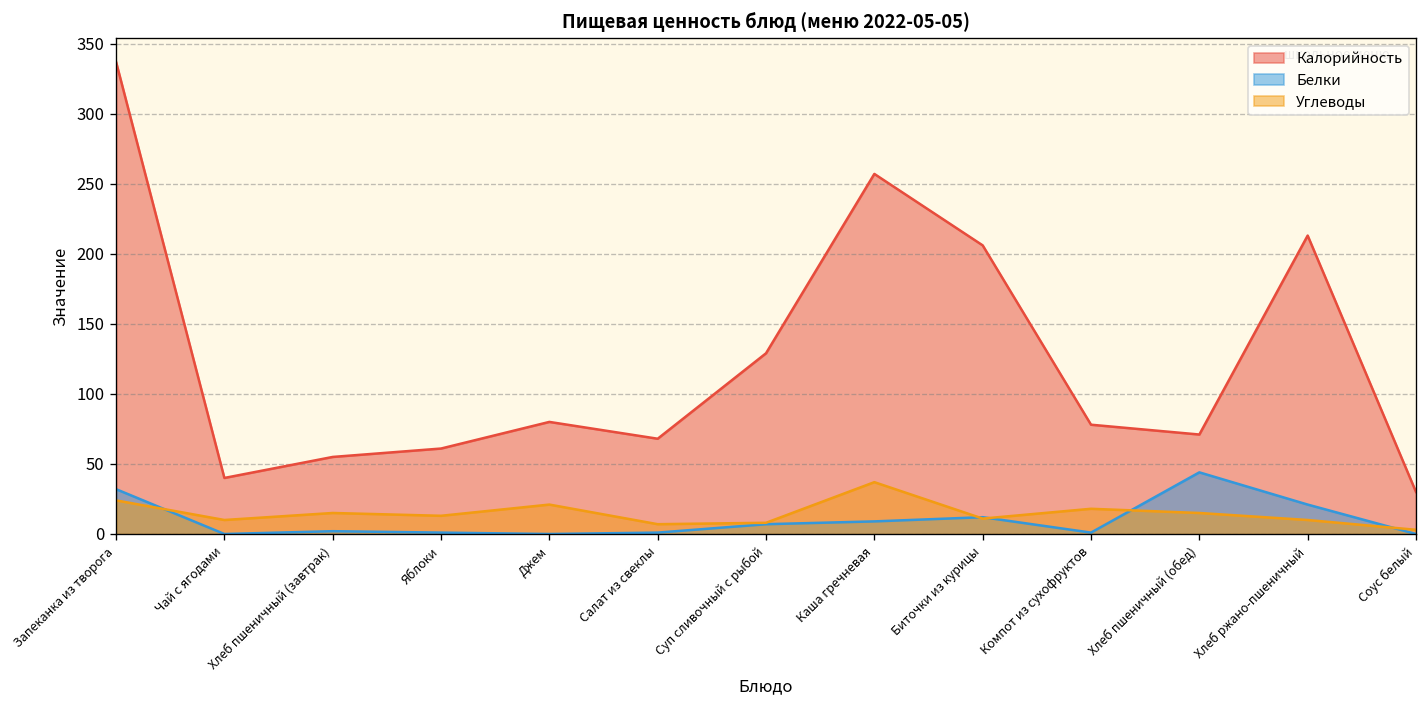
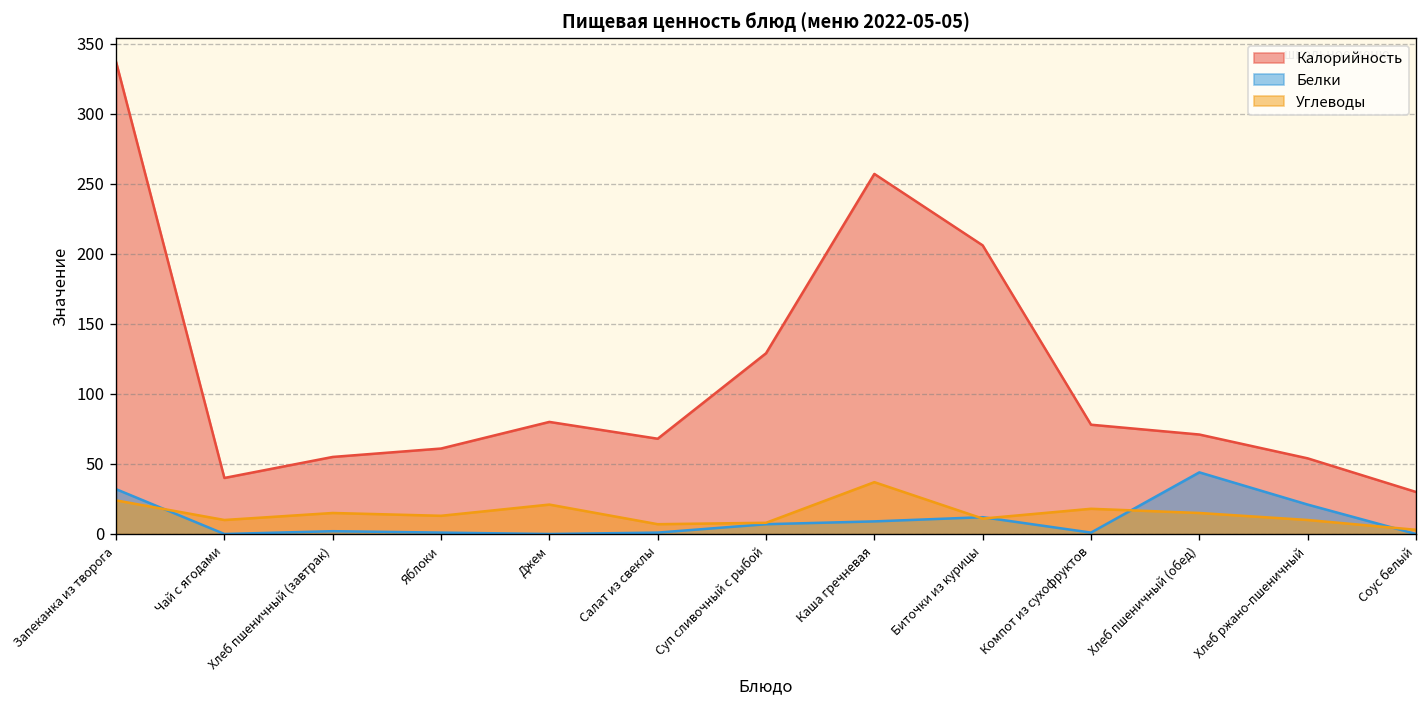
  {
    "Калорийность": {
      "Запеканка из творога": 337,
      "Чай с ягодами": 40,
      "Хлеб пшеничный (завтрак)": 55,
      "Яблоки": 61,
      "Джем": 80,
      "Салат из свеклы": 68,
      "Суп сливочный с рыбой": 129,
      "Каша гречневая": 257,
      "Биточки из курицы": 206,
      "Компот из сухофруктов": 78,
      "Хлеб пшеничный (обед)": 71,
-     "Хлеб ржано-пшеничный": 213,
+     "Хлеб ржано-пшеничный": 54,
      "Соус белый": 30
    },
    "Белки": {
      "Запеканка из творога": 32,
      "Чай с ягодами": 0,
      "Хлеб пшеничный (завтрак)": 2,
      "Яблоки": 1,
      "Джем": 0,
      "Салат из свеклы": 1,
      "Каша гречневая": 9,
      "Компот из сухофруктов": 1,
      "Хлеб пшеничный (обед)": 44,
      "Хлеб ржано-пшеничный": 21,
      "Соус белый": 0
    },
    "Углеводы": {
      "Запеканка из творога": 24,
      "Чай с ягодами": 10,
      "Хлеб пшеничный (завтрак)": 15,
      "Яблоки": 13,
      "Джем": 21,
      "Салат из свеклы": 7,
      "Каша гречневая": 37,
      "Компот из сухофруктов": 18,
      "Хлеб пшеничный (обед)": 15,
      "Хлеб ржано-пшеничный": 10,
      "Соус белый": 3
    }
  }
